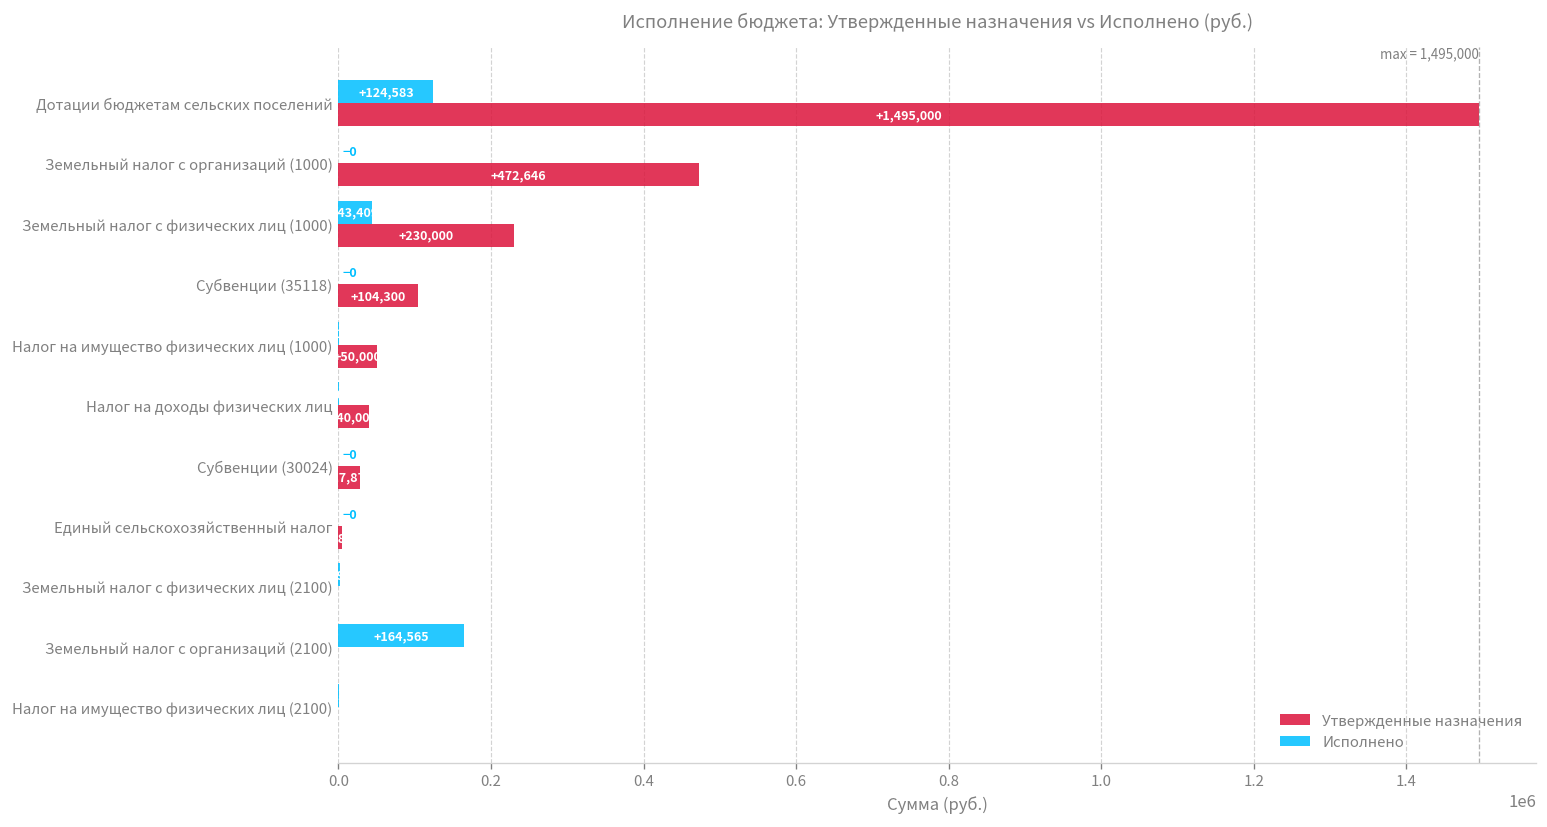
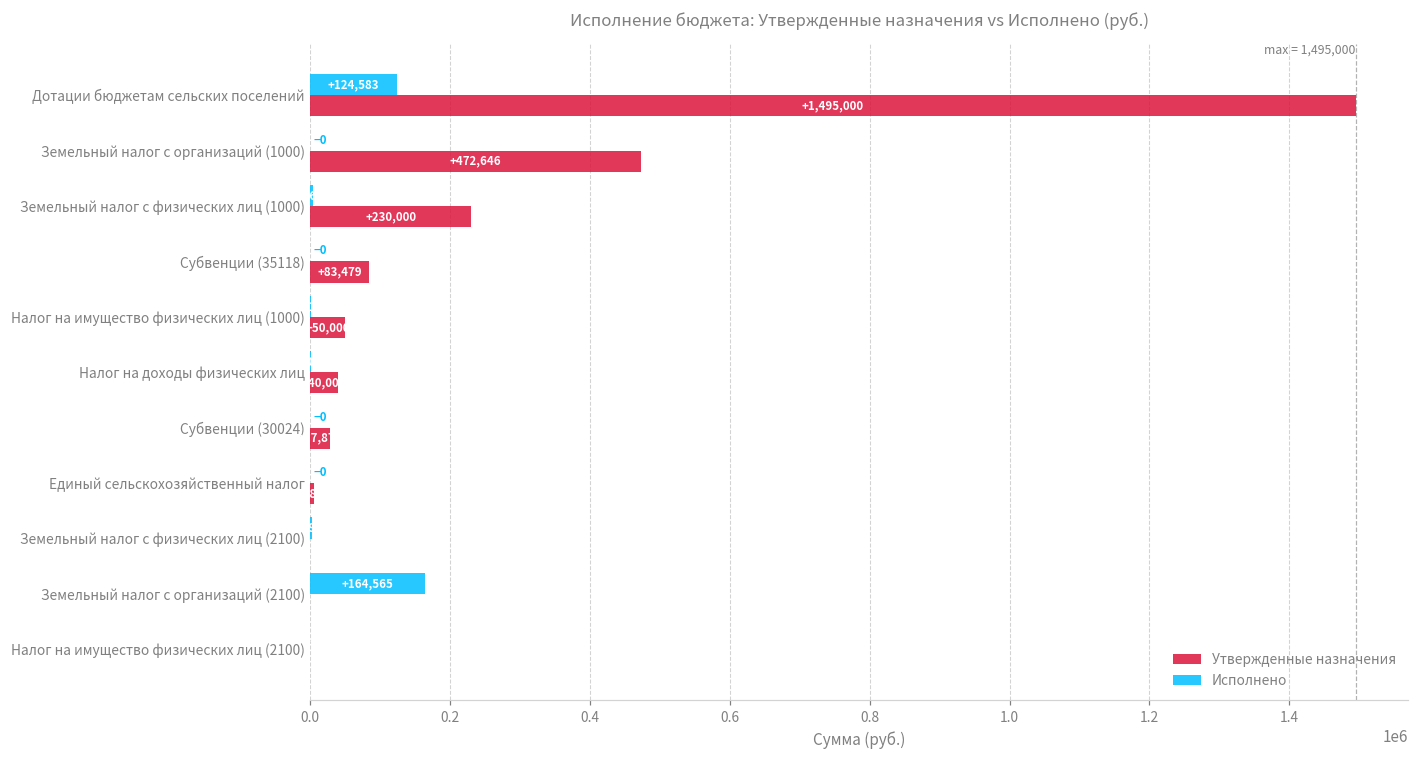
  {
    "Утвержденные назначения": {
      "Дотации бюджетам сельских поселений": "+1,495,000",
      "Земельный налог с организаций (1000)": "+472,646",
      "Земельный налог с физических лиц (1000)": "+230,000",
-     "Субвенции (35118)": "+104,300",
+     "Субвенции (35118)": "+83,479",
      "Налог на имущество физических лиц (1000)": "+50,000",
      "Налог на доходы физических лиц": "+40,000"
    },
    "Исполнено": {
-     "Земельный налог с физических лиц (1000)": "40000"
+     "Земельный налог с физических лиц (1000)": "0"
    }
  }
